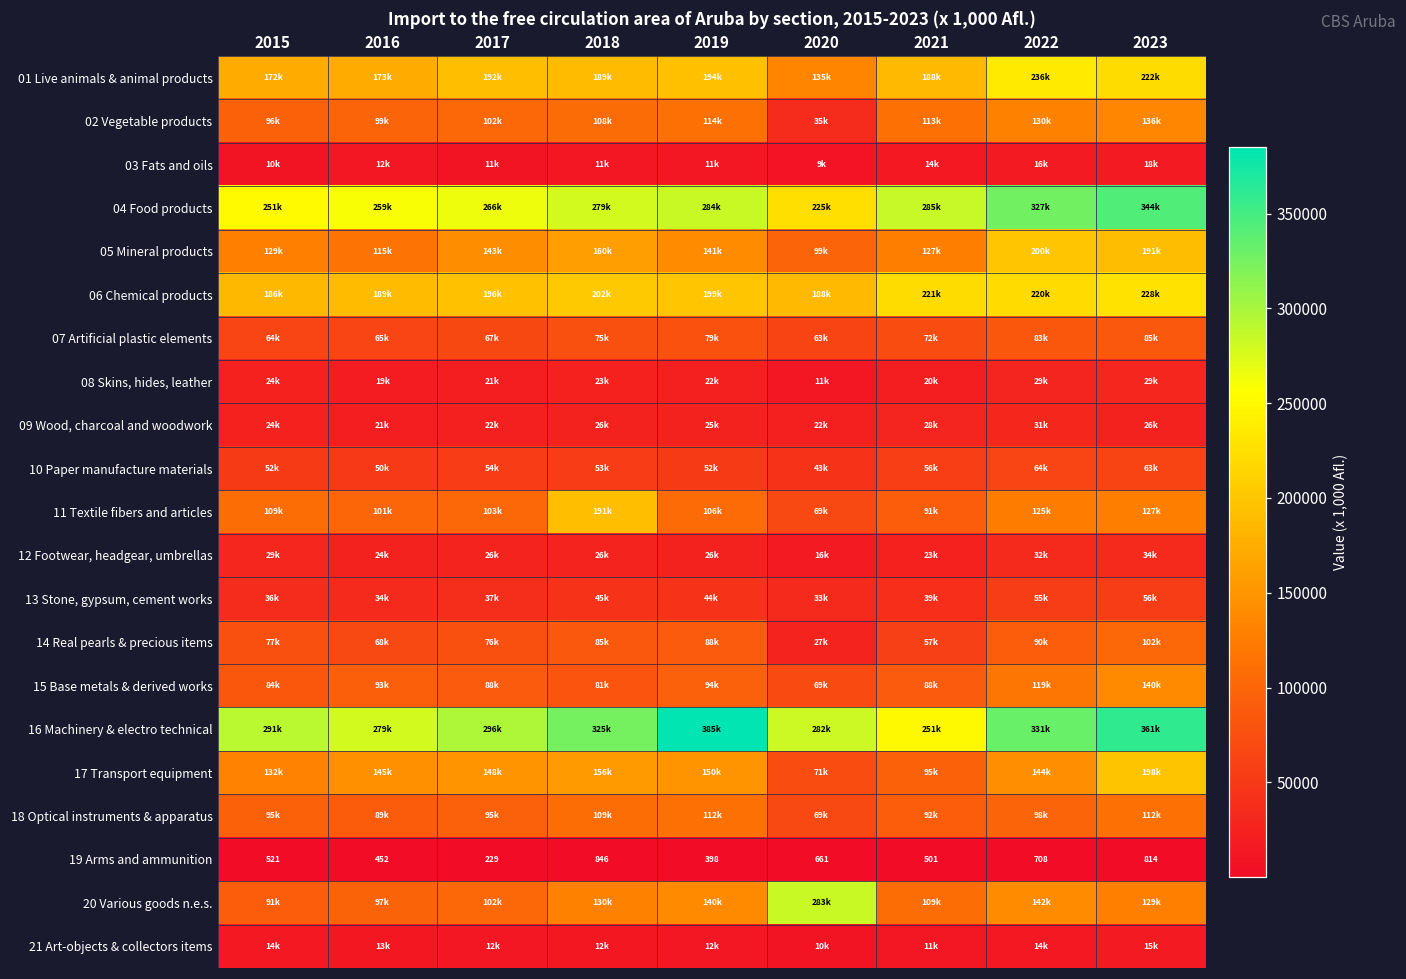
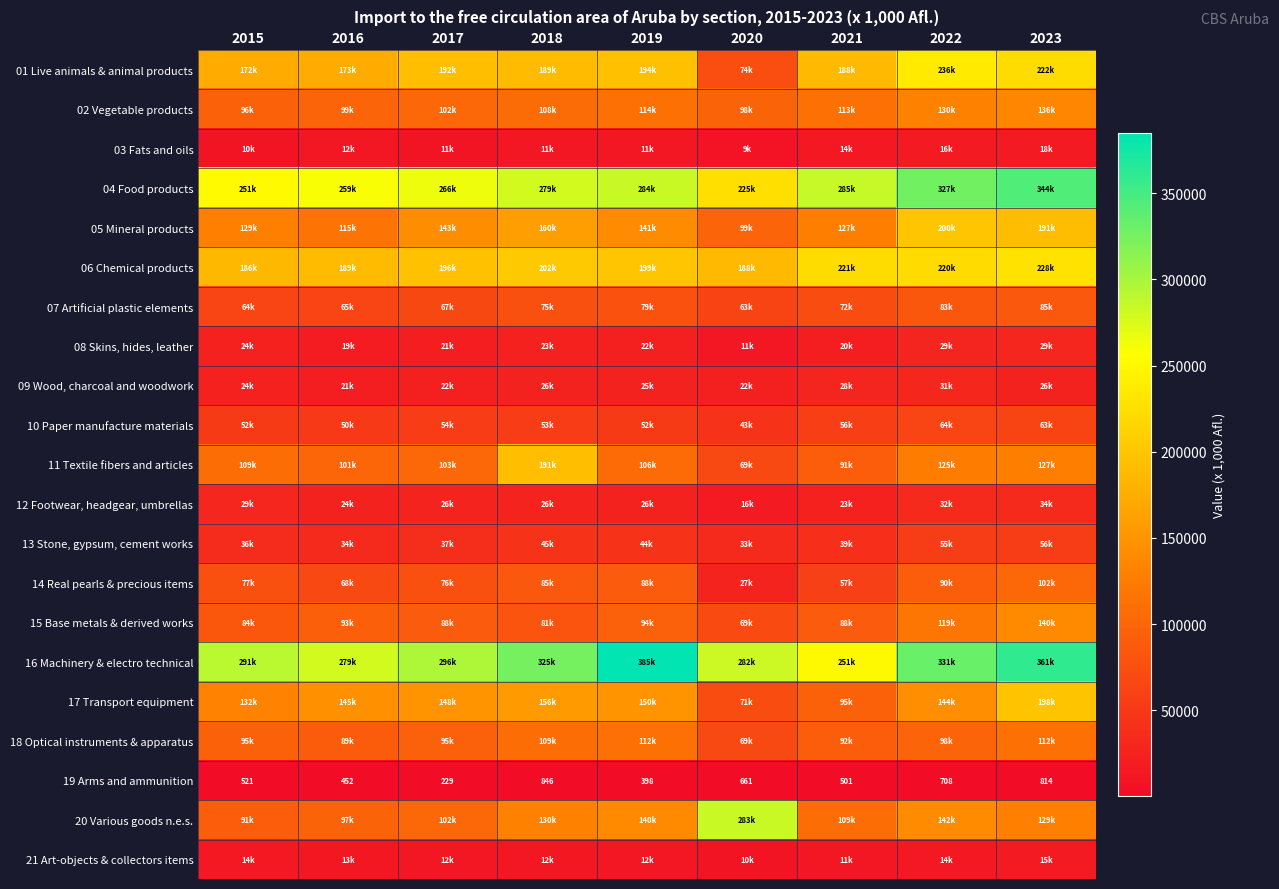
  {
    "01 Live animals & animal products": {
      "2015": "172k",
      "2016": "173k",
      "2017": "192k",
      "2018": "189k",
      "2019": "194k",
-     "2020": "135k",
+     "2020": "74k",
      "2021": "188k",
      "2022": "236k",
      "2023": "222k"
    },
    "02 Vegetable products": {
      "2015": "96k",
      "2016": "99k",
      "2017": "102k",
      "2018": "108k",
      "2019": "114k",
-     "2020": "35k",
+     "2020": "98k",
      "2021": "113k",
      "2022": "130k",
      "2023": "136k"
    },
    "03 Fats and oils": {
      "2015": "10k",
      "2016": "12k",
      "2017": "11k",
      "2018": "11k",
      "2019": "11k",
      "2020": "9k",
      "2021": "14k",
      "2022": "16k",
      "2023": "18k"
    },
    "04 Food products": {
      "2015": "251k",
      "2016": "259k",
      "2017": "266k",
      "2018": "279k",
      "2019": "284k",
      "2020": "225k",
      "2021": "285k",
      "2022": "327k",
      "2023": "344k"
    },
    "05 Mineral products": {
      "2015": "129k",
      "2016": "115k",
      "2017": "143k",
      "2018": "160k",
      "2019": "141k",
      "2020": "99k",
      "2021": "127k",
      "2022": "200k",
      "2023": "191k"
    },
    "06 Chemical products": {
      "2015": "186k",
      "2016": "189k",
      "2017": "196k",
      "2018": "202k",
      "2019": "199k",
      "2020": "188k",
      "2021": "221k",
      "2022": "220k",
      "2023": "228k"
    },
    "07 Artificial plastic elements": {
      "2015": "64k",
      "2016": "65k",
      "2017": "67k",
      "2018": "75k",
      "2019": "79k",
      "2020": "63k",
      "2021": "72k",
      "2022": "83k",
      "2023": "85k"
    },
    "08 Skins, hides, leather": {
      "2015": "24k",
      "2016": "19k",
      "2017": "21k",
      "2018": "23k",
      "2019": "22k",
      "2020": "11k",
      "2021": "20k",
      "2022": "29k",
      "2023": "29k"
    },
    "09 Wood, charcoal and woodwork": {
      "2015": "24k",
      "2016": "21k",
      "2017": "22k",
      "2018": "26k",
      "2019": "25k",
      "2020": "22k",
      "2021": "28k",
      "2022": "31k",
      "2023": "26k"
    },
    "10 Paper manufacture materials": {
      "2015": "52k",
      "2016": "50k",
      "2017": "54k",
      "2018": "53k",
      "2019": "52k",
      "2020": "43k",
      "2021": "56k",
      "2022": "64k",
      "2023": "63k"
    },
    "11 Textile fibers and articles": {
      "2015": "109k",
      "2016": "101k",
      "2017": "103k",
      "2018": "191k",
      "2019": "106k",
      "2020": "69k",
      "2021": "91k",
      "2022": "125k",
      "2023": "127k"
    },
    "12 Footwear, headgear, umbrellas": {
      "2015": "29k",
      "2016": "24k",
      "2017": "26k",
      "2018": "26k",
      "2019": "26k",
      "2020": "16k",
      "2021": "23k",
      "2022": "32k",
      "2023": "34k"
    },
    "13 Stone, gypsum, cement works": {
      "2015": "36k",
      "2016": "34k",
      "2017": "37k",
      "2018": "45k",
      "2019": "44k",
      "2020": "33k",
      "2021": "39k",
      "2022": "55k",
      "2023": "56k"
    },
    "14 Real pearls & precious items": {
      "2015": "77k",
      "2016": "68k",
      "2017": "76k",
      "2018": "85k",
      "2019": "88k",
      "2020": "27k",
      "2021": "57k",
      "2022": "90k",
      "2023": "102k"
    },
    "15 Base metals & derived works": {
      "2015": "84k",
      "2016": "93k",
      "2017": "88k",
      "2018": "81k",
      "2019": "94k",
      "2020": "69k",
      "2021": "88k",
      "2022": "119k",
      "2023": "140k"
    },
    "16 Machinery & electro technical": {
      "2015": "291k",
      "2016": "279k",
      "2017": "296k",
      "2018": "325k",
      "2019": "385k",
      "2020": "282k",
      "2021": "251k",
      "2022": "331k",
      "2023": "361k"
    },
    "17 Transport equipment": {
      "2015": "132k",
      "2016": "145k",
      "2017": "148k",
      "2018": "156k",
      "2019": "150k",
      "2020": "71k",
      "2021": "95k",
      "2022": "144k",
      "2023": "198k"
    },
    "18 Optical instruments & apparatus": {
      "2015": "95k",
      "2016": "89k",
      "2017": "95k",
      "2018": "109k",
      "2019": "112k",
      "2020": "69k",
      "2021": "92k",
      "2022": "98k",
      "2023": "112k"
    },
    "19 Arms and ammunition": {
      "2015": "521",
      "2016": "452",
      "2017": "229",
      "2018": "846",
      "2019": "398",
      "2020": "661",
      "2021": "501",
      "2022": "708",
      "2023": "814"
    },
    "20 Various goods n.e.s.": {
      "2015": "91k",
      "2016": "97k",
      "2017": "102k",
      "2018": "130k",
      "2019": "140k",
      "2020": "283k",
      "2021": "109k",
      "2022": "142k",
      "2023": "129k"
    },
    "21 Art-objects & collectors items": {
      "2015": "14k",
      "2016": "13k",
      "2017": "12k",
      "2018": "12k",
      "2019": "12k",
      "2020": "10k",
      "2021": "11k",
      "2022": "14k",
      "2023": "15k"
    }
  }
